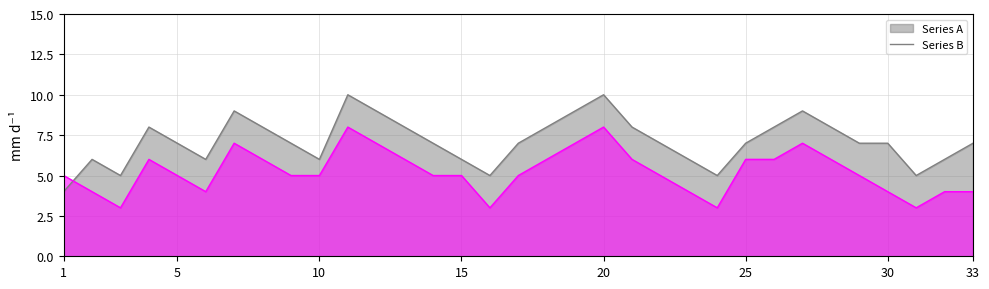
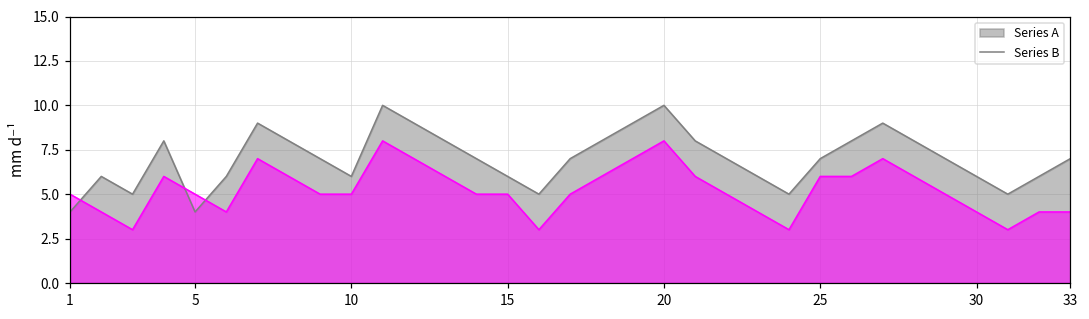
  {
    "Series A": {
      "1": 4,
-     "5": 7,
+     "5": 4,
      "10": 6,
      "15": 6,
      "20": 10,
      "25": 7,
-     "30": 7,
+     "30": 6,
      "33": 7
    }
  }
